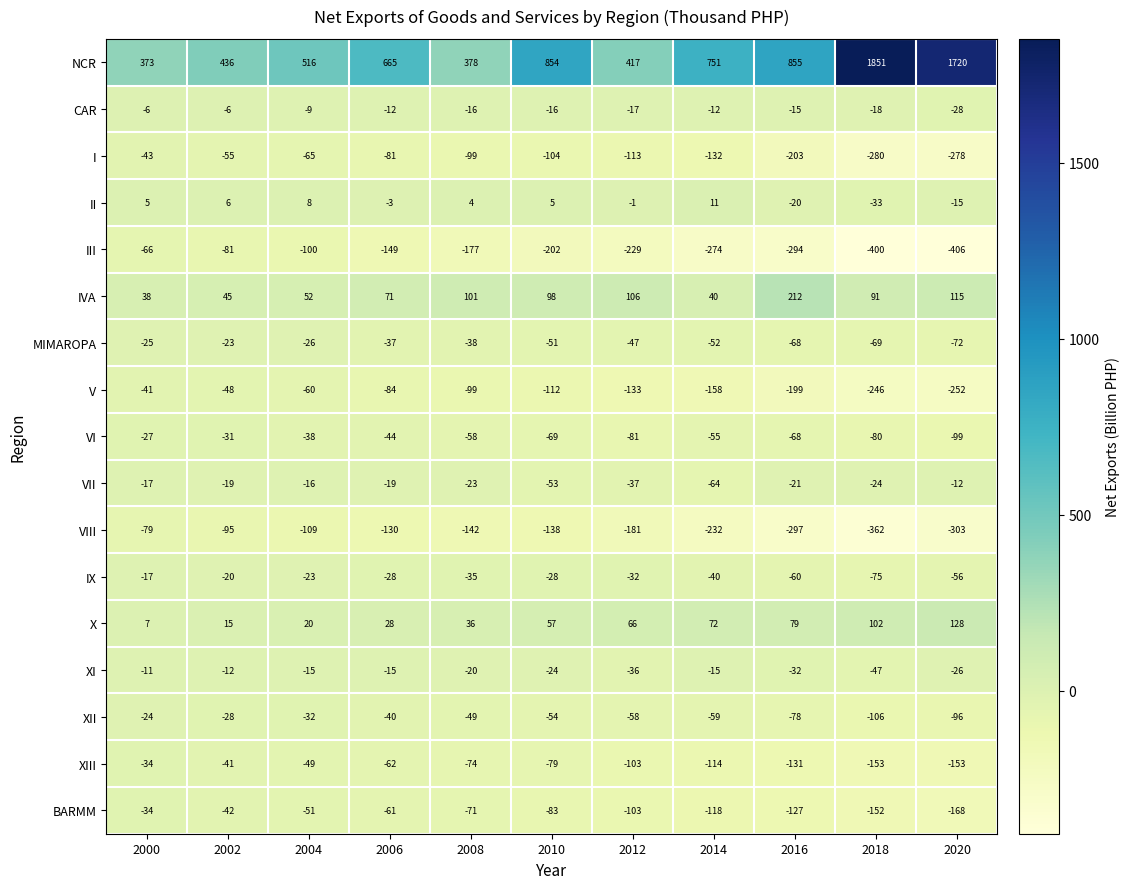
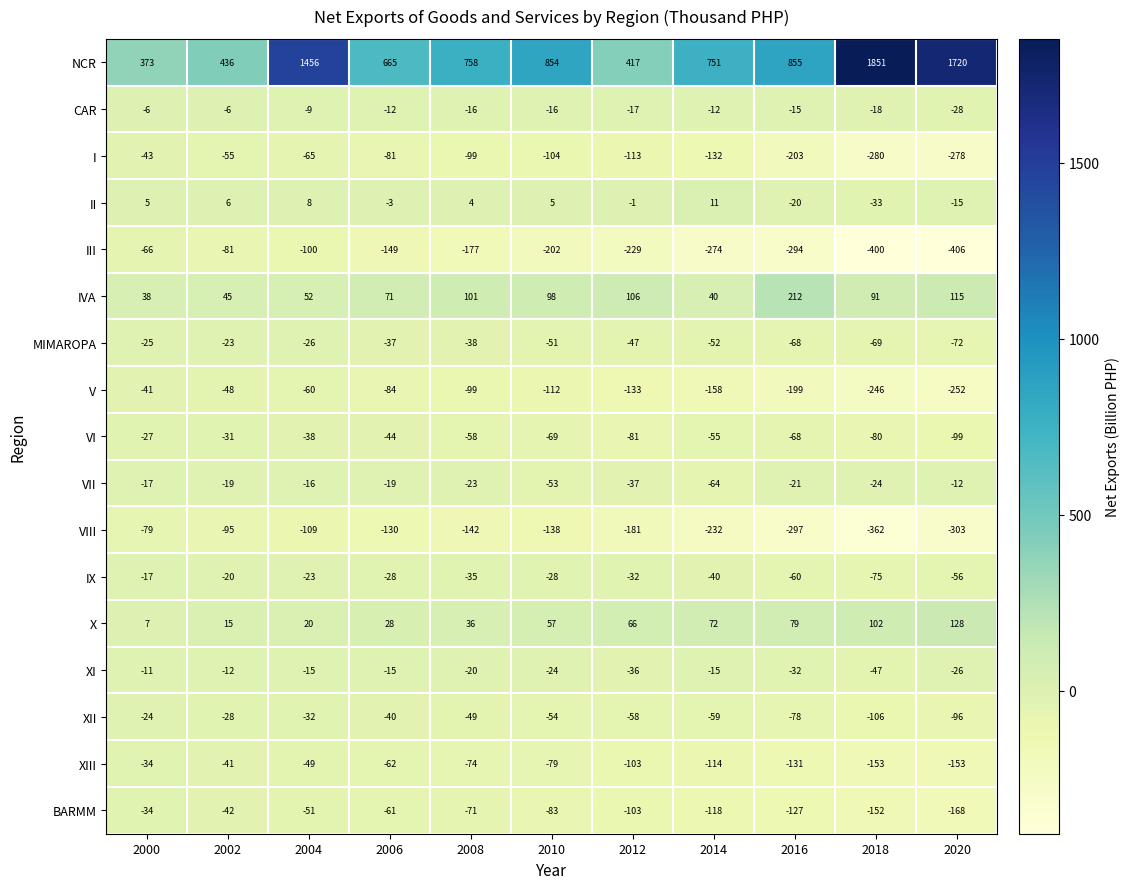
  {
    "NCR": {
      "2000": 373,
      "2002": 436,
-     "2004": 516,
+     "2004": 1456,
      "2006": 665,
-     "2008": 378,
+     "2008": 758,
      "2010": 854,
      "2012": 417,
      "2014": 751,
      "2016": 855,
      "2018": 1851,
      "2020": 1720
    },
    "CAR": {
      "2000": -6,
      "2002": -6,
      "2004": -9,
      "2006": -12,
      "2008": -16,
      "2010": -16,
      "2012": -17,
      "2014": -12,
      "2016": -15,
      "2018": -18,
      "2020": -28
    },
    "I": {
      "2000": -43,
      "2002": -55,
      "2004": -65,
      "2006": -81,
      "2008": -99,
      "2010": -104,
      "2012": -113,
      "2014": -132,
      "2016": -203,
      "2018": -280,
      "2020": -278
    },
    "II": {
      "2000": 5,
      "2002": 6,
      "2004": 8,
      "2006": -3,
      "2008": 4,
      "2010": 5,
      "2012": -1,
      "2014": 11,
      "2016": -20,
      "2018": -33,
      "2020": -15
    },
    "III": {
      "2000": -66,
      "2002": -81,
      "2004": -100,
      "2006": -149,
      "2008": -177,
      "2010": -202,
      "2012": -229,
      "2014": -274,
      "2016": -294,
      "2018": -400,
      "2020": -406
    },
    "IVA": {
      "2000": 38,
      "2002": 45,
      "2004": 52,
      "2006": 71,
      "2008": 101,
      "2010": 98,
      "2012": 106,
      "2014": 40,
      "2016": 212,
      "2018": 91,
      "2020": 115
    },
    "MIMAROPA": {
      "2000": -25,
      "2002": -23,
      "2004": -26,
      "2006": -37,
      "2008": -38,
      "2010": -51,
      "2012": -47,
      "2014": -52,
      "2016": -68,
      "2018": -69,
      "2020": -72
    },
    "V": {
      "2000": -41,
      "2002": -48,
      "2004": -60,
      "2006": -84,
      "2008": -99,
      "2010": -112,
      "2012": -133,
      "2014": -158,
      "2016": -199,
      "2018": -246,
      "2020": -252
    },
    "VI": {
      "2000": -27,
      "2002": -31,
      "2004": -38,
      "2006": -44,
      "2008": -58,
      "2010": -69,
      "2012": -81,
      "2014": -55,
      "2016": -68,
      "2018": -80,
      "2020": -99
    },
    "VII": {
      "2000": -17,
      "2002": -19,
      "2004": -16,
      "2006": -19,
      "2008": -23,
      "2010": -53,
      "2012": -37,
      "2014": -64,
      "2016": -21,
      "2018": -24,
      "2020": -12
    },
    "VIII": {
      "2000": -79,
      "2002": -95,
      "2004": -109,
      "2006": -130,
      "2008": -142,
      "2010": -138,
      "2012": -181,
      "2014": -232,
      "2016": -297,
      "2018": -362,
      "2020": -303
    },
    "IX": {
      "2000": -17,
      "2002": -20,
      "2004": -23,
      "2006": -28,
      "2008": -35,
      "2010": -28,
      "2012": -32,
      "2014": -40,
      "2016": -60,
      "2018": -75,
      "2020": -56
    },
    "X": {
      "2000": 7,
      "2002": 15,
      "2004": 20,
      "2006": 28,
      "2008": 36,
      "2010": 57,
      "2012": 66,
      "2014": 72,
      "2016": 79,
      "2018": 102,
      "2020": 128
    },
    "XI": {
      "2000": -11,
      "2002": -12,
      "2004": -15,
      "2006": -15,
      "2008": -20,
      "2010": -24,
      "2012": -36,
      "2014": -15,
      "2016": -32,
      "2018": -47,
      "2020": -26
    },
    "XII": {
      "2000": -24,
      "2002": -28,
      "2004": -32,
      "2006": -40,
      "2008": -49,
      "2010": -54,
      "2012": -58,
      "2014": -59,
      "2016": -78,
      "2018": -106,
      "2020": -96
    },
    "XIII": {
      "2000": -34,
      "2002": -41,
      "2004": -49,
      "2006": -62,
      "2008": -74,
      "2010": -79,
      "2012": -103,
      "2014": -114,
      "2016": -131,
      "2018": -153,
      "2020": -153
    },
    "BARMM": {
      "2000": -34,
      "2002": -42,
      "2004": -51,
      "2006": -61,
      "2008": -71,
      "2010": -83,
      "2012": -103,
      "2014": -118,
      "2016": -127,
      "2018": -152,
      "2020": -168
    }
  }
